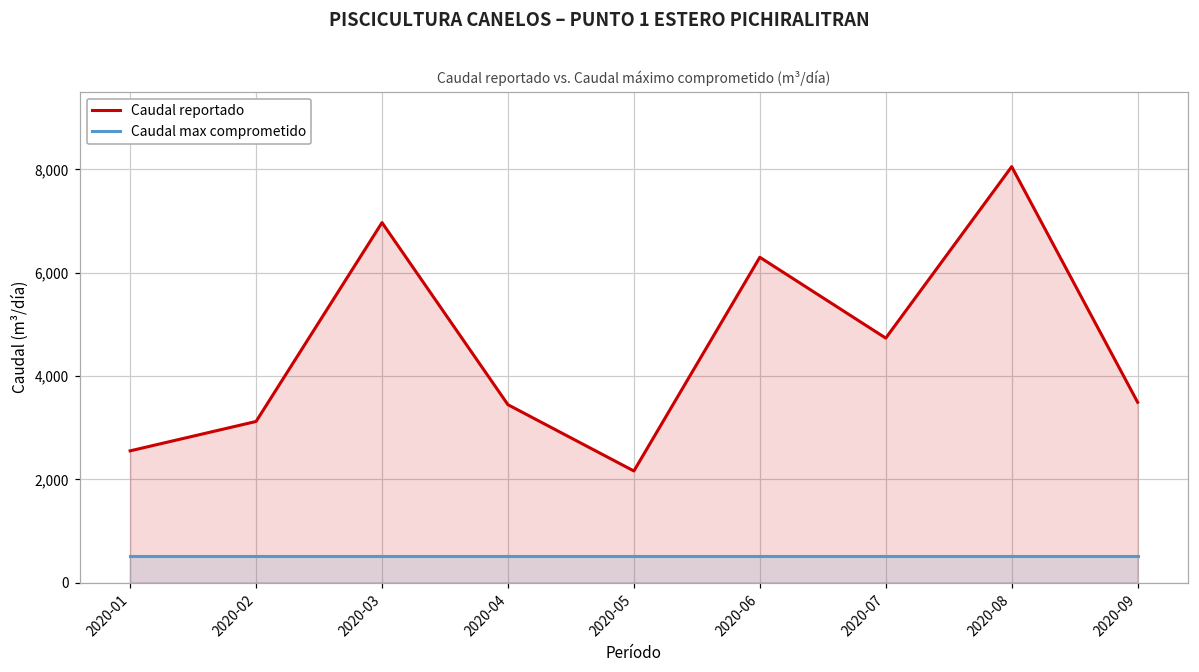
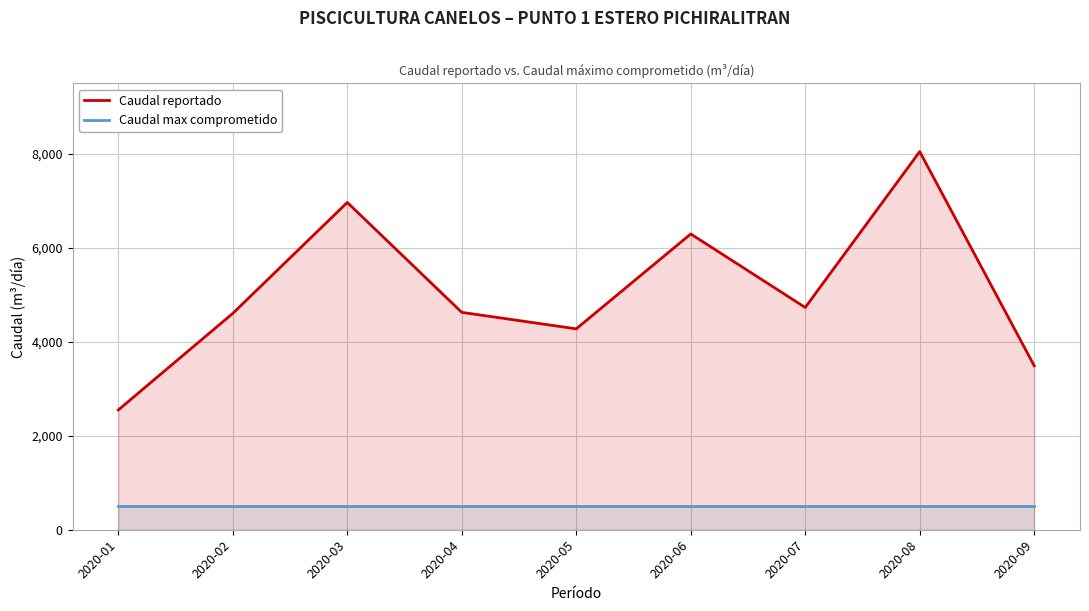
  {
    "Caudal reportado": {
      "2020-01": "2,600",
-     "2020-02": "3,100",
+     "2020-02": "4,600",
      "2020-03": "7,000",
-     "2020-04": "3,400",
-     "2020-05": "2,200",
+     "2020-04": "4,600",
+     "2020-05": "4,300",
      "2020-06": "6,300",
      "2020-07": "4,700",
      "2020-08": "8,100",
      "2020-09": "3,500"
    },
    "Caudal max comprometido": {
      "2020-01": "500",
      "2020-02": "500",
      "2020-03": "500",
      "2020-04": "500",
      "2020-05": "500",
      "2020-06": "500",
      "2020-07": "500",
      "2020-08": "500",
      "2020-09": "500"
    }
  }
